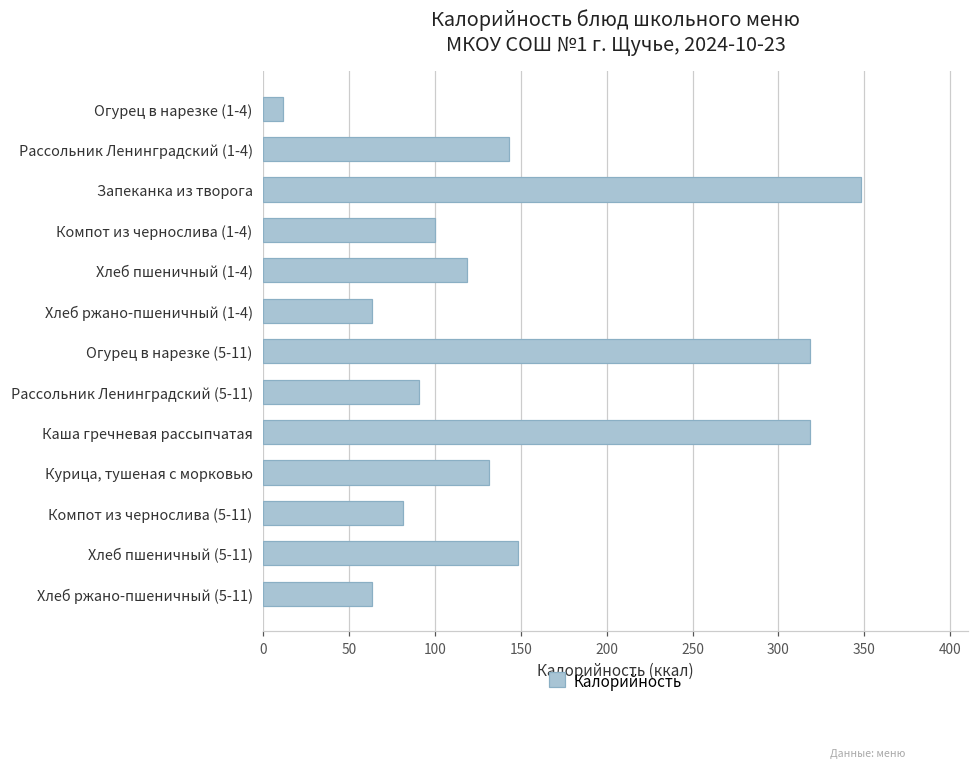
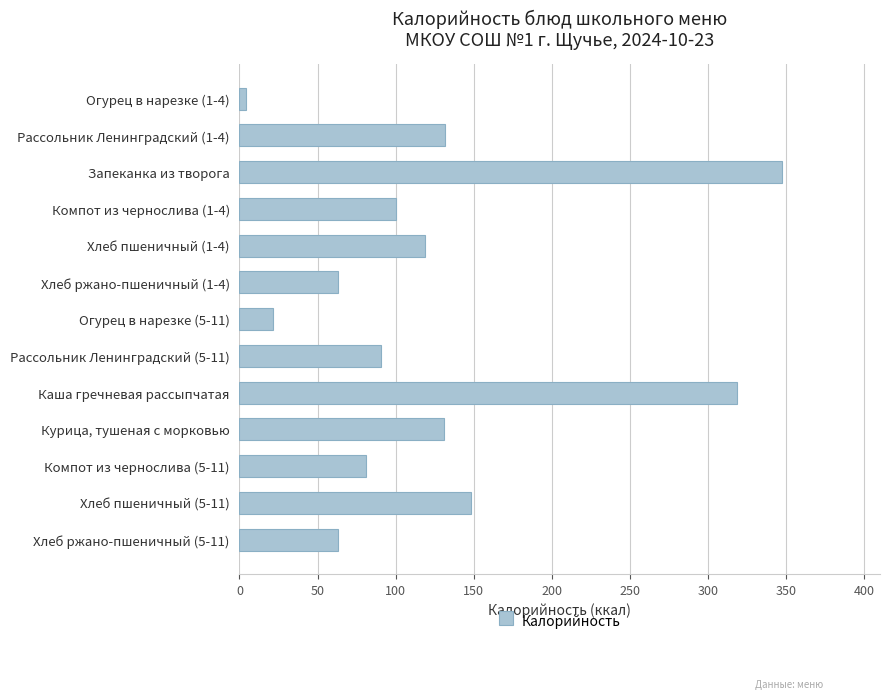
  {
-   "Огурец в нарезке (1-4)": 11,
-   "Рассольник Ленинградский (1-4)": 143,
+   "Огурец в нарезке (1-4)": 5,
+   "Рассольник Ленинградский (1-4)": 132,
    "Запеканка из творога": 348,
    "Компот из чернослива (1-4)": 100,
    "Хлеб пшеничный (1-4)": 119,
    "Хлеб ржано-пшеничный (1-4)": 63,
-   "Огурец в нарезке (5-11)": 318,
+   "Огурец в нарезке (5-11)": 21,
    "Рассольник Ленинградский (5-11)": 90,
    "Каша гречневая рассыпчатая": 319,
    "Курица, тушеная с морковью": 131,
    "Компот из чернослива (5-11)": 81,
    "Хлеб пшеничный (5-11)": 148,
    "Хлеб ржано-пшеничный (5-11)": 63
  }
